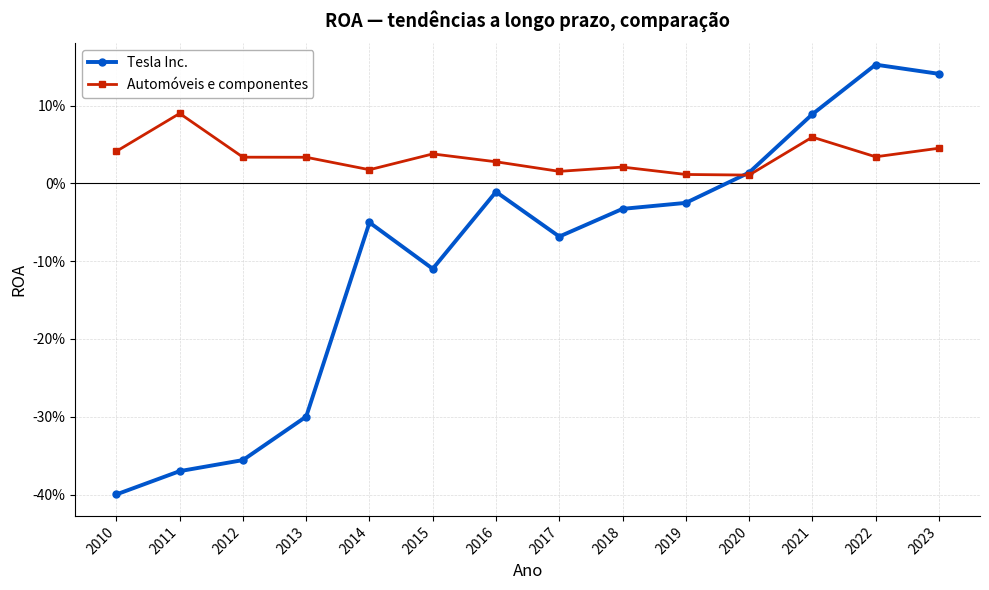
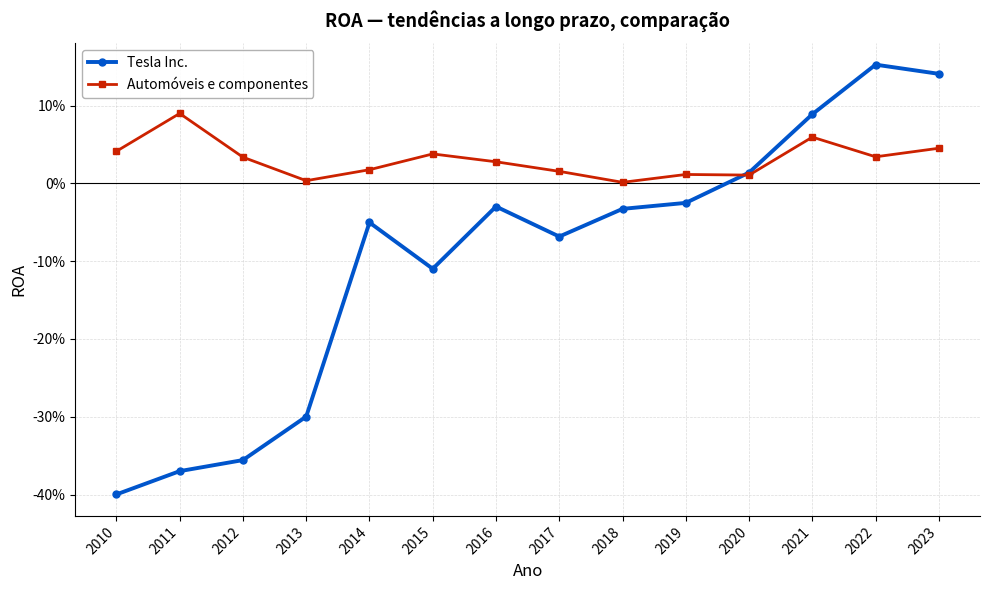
  {
    "Tesla Inc.": {
      "2010": "-40%",
      "2011": "-37%",
      "2012": "-36%",
      "2013": "-30%",
      "2014": "-5%",
      "2015": "-11%",
-     "2016": "-1%",
+     "2016": "-3%",
      "2017": "-7%",
      "2018": "-3%",
      "2019": "-3%",
      "2021": "9%",
      "2022": "15%",
      "2023": "14%"
    },
    "Automóveis e componentes": {
      "2010": "4%",
      "2011": "9%",
      "2012": "3%",
-     "2013": "3%",
+     "2013": "0%",
      "2014": "2%",
      "2015": "4%",
      "2016": "3%",
      "2017": "2%",
-     "2018": "2%",
+     "2018": "0%",
      "2019": "1%",
      "2021": "6%",
      "2022": "3%",
      "2023": "5%"
    }
  }
